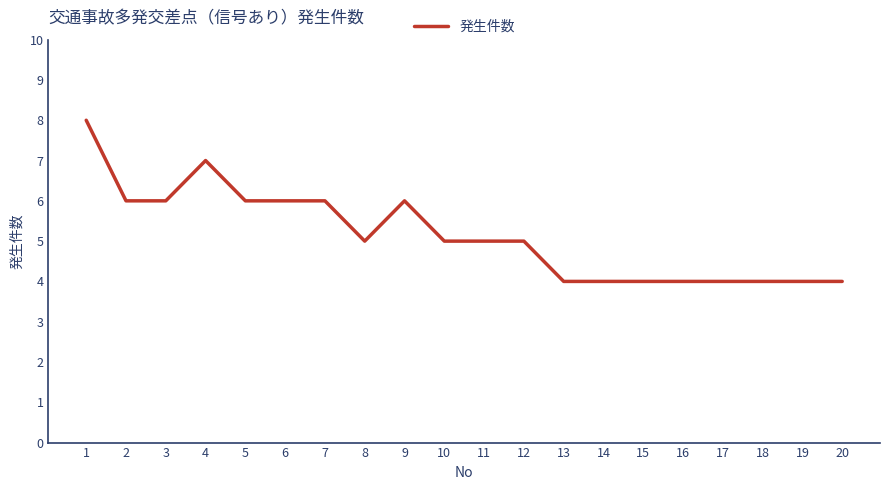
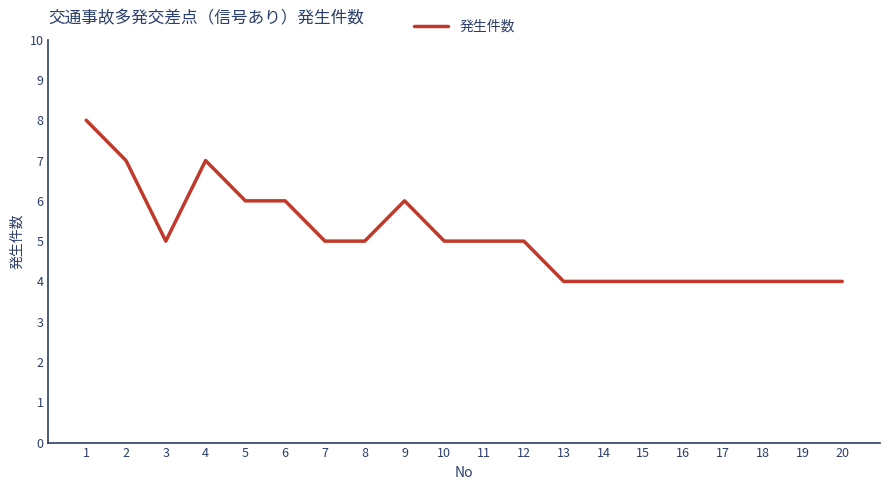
  {
    "1": 8,
-   "2": 6,
-   "3": 6,
+   "2": 7,
+   "3": 5,
    "4": 7,
    "5": 6,
    "6": 6,
-   "7": 6,
+   "7": 5,
    "8": 5,
    "9": 6,
    "10": 5,
    "11": 5,
    "12": 5,
    "13": 4,
    "14": 4,
    "15": 4,
    "16": 4,
    "17": 4,
    "18": 4,
    "19": 4,
    "20": 4
  }
